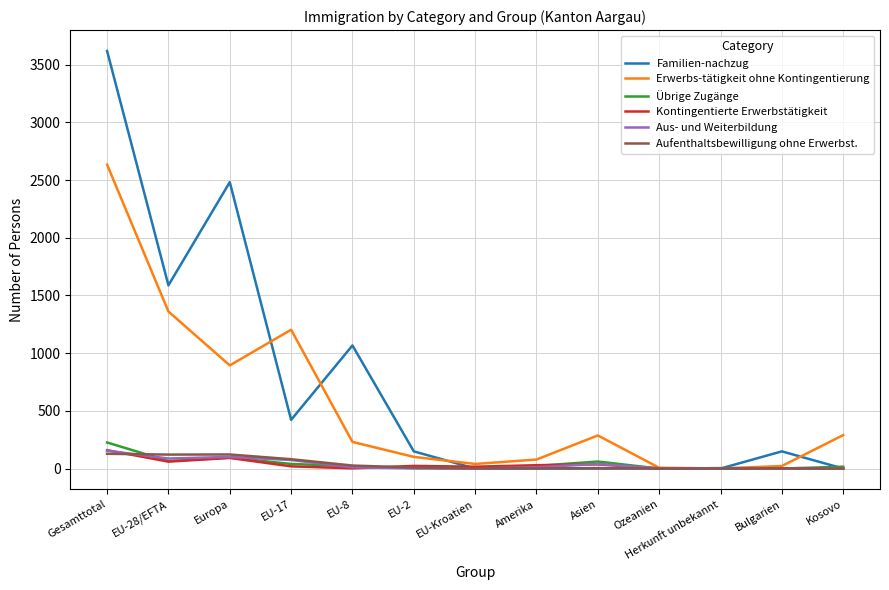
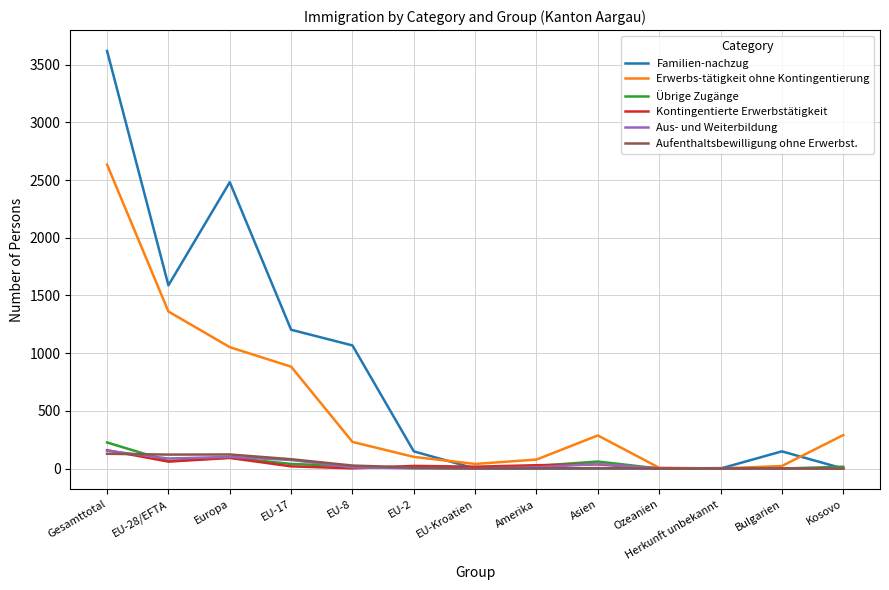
  {
    "Familien-nachzug": {
      "Gesamttotal": 3620,
      "EU-28/EFTA": 1590,
      "Europa": 2480,
-     "EU-17": 420,
+     "EU-17": 1200,
      "EU-8": 1070,
      "EU-2": 150,
      "Bulgarien": 150
    },
    "Erwerbs-tätigkeit ohne Kontingentierung": {
      "Gesamttotal": 2630,
      "EU-28/EFTA": 1360,
-     "Europa": 890,
-     "EU-17": 1200,
+     "Europa": 1050,
+     "EU-17": 880,
      "EU-8": 230,
      "EU-2": 100,
      "EU-Kroatien": 40,
      "Amerika": 80,
      "Asien": 290,
      "Kosovo": 290
    },
    "Übrige Zugänge": {
      "Gesamttotal": 230
    },
    "Aus- und Weiterbildung": {
      "EU-28/EFTA": 90
    },
    "Aufenthaltsbewilligung ohne Erwerbst.": {
      "Gesamttotal": 130,
      "EU-28/EFTA": 120
    }
  }
